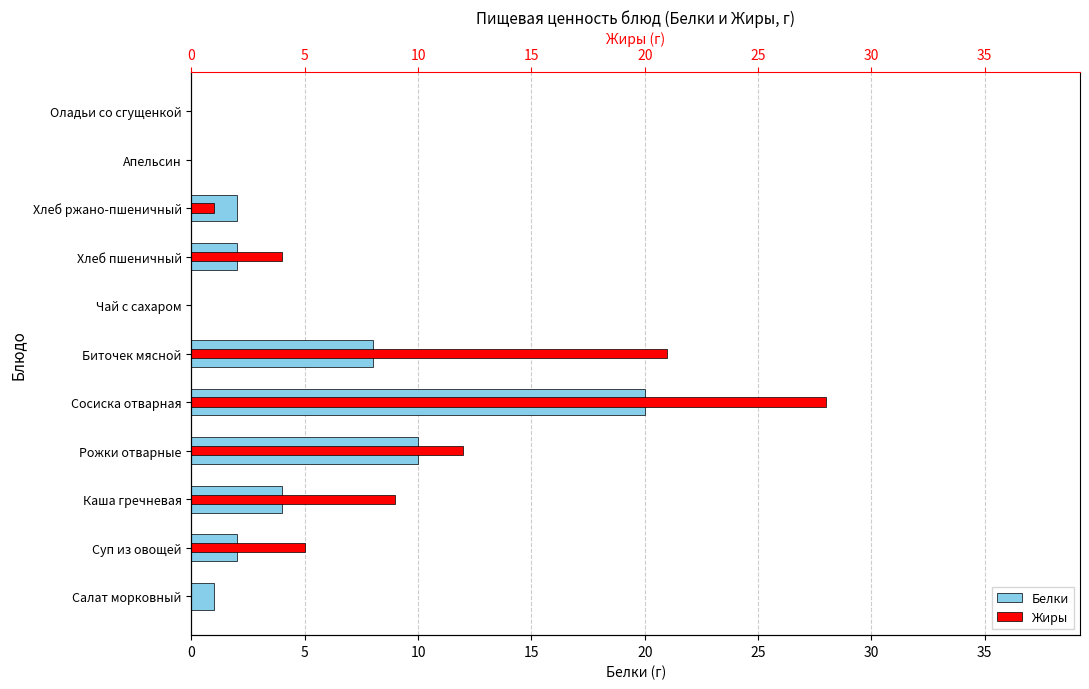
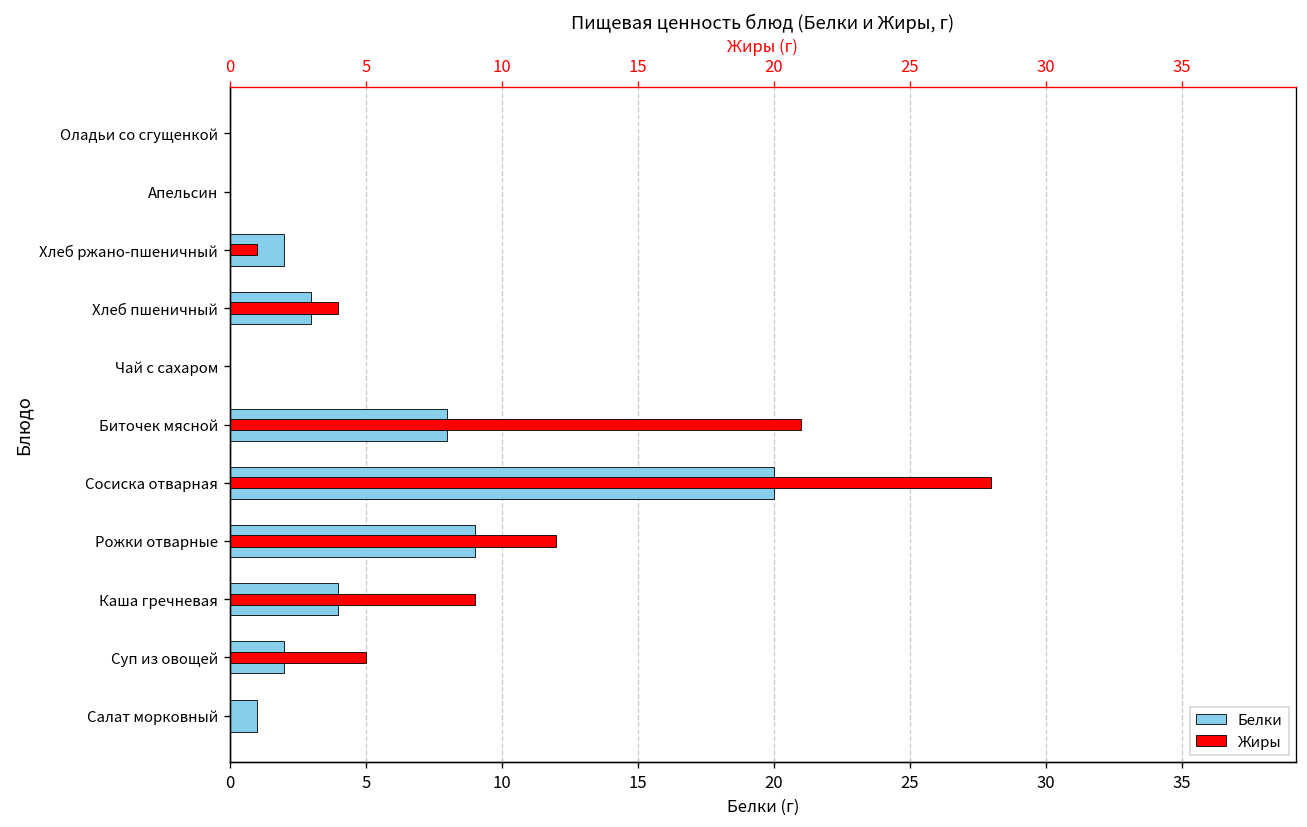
  {
    "Белки": {
      "Оладьи со сгущенкой": 0,
      "Апельсин": 0,
      "Хлеб ржано-пшеничный": 2,
-     "Хлеб пшеничный": 2,
+     "Хлеб пшеничный": 3,
      "Чай с сахаром": 0,
-     "Рожки отварные": 10,
+     "Рожки отварные": 9,
      "Салат морковный": 1
    },
    "Жиры": {
      "Оладьи со сгущенкой": 0,
      "Апельсин": 0,
      "Хлеб пшеничный": 4,
      "Чай с сахаром": 0,
      "Биточек мясной": 21,
      "Сосиска отварная": 28,
      "Рожки отварные": 12,
      "Каша гречневая": 9,
      "Суп из овощей": 5,
      "Салат морковный": 0
    }
  }
